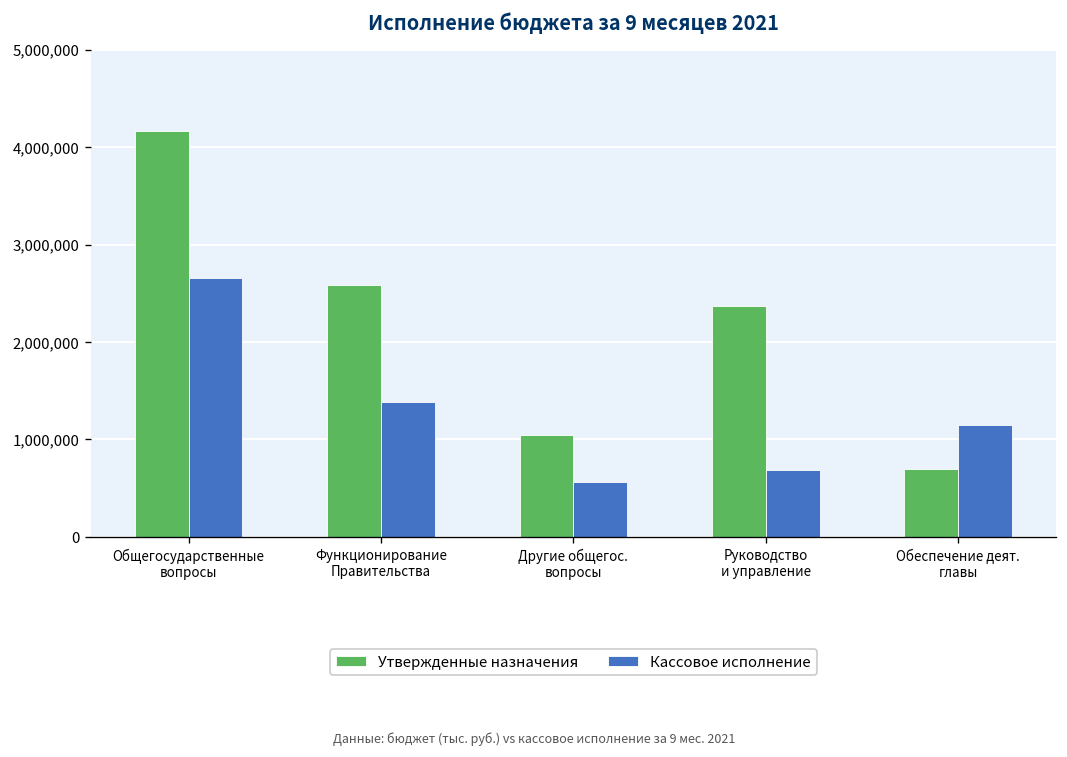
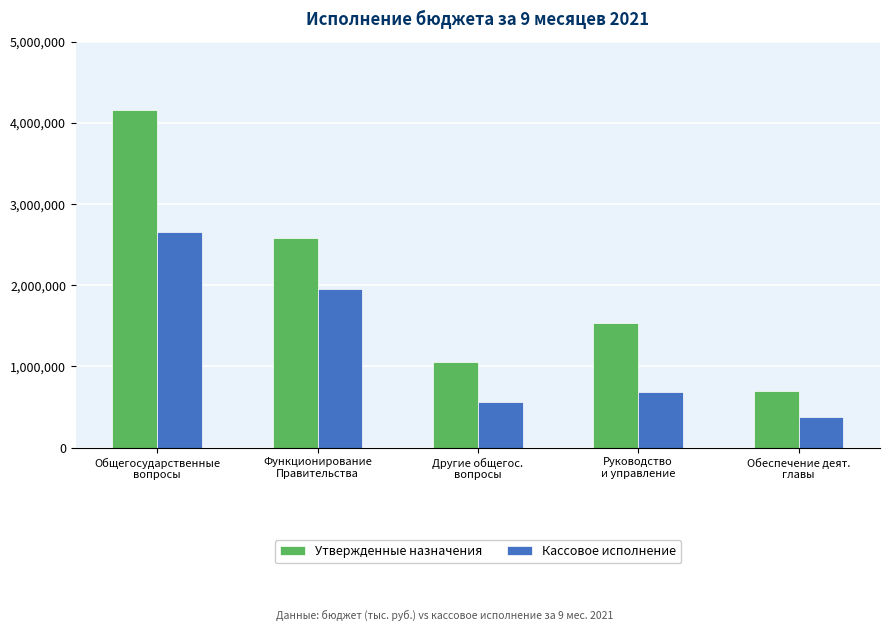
  {
    "Утвержденные назначения": {
      "Общегосударственные вопросы": "4,200,000",
      "Функционирование Правительства": "2,600,000",
      "Другие общегос. вопросы": "1,000,000",
-     "Руководство и управление": "2,400,000",
+     "Руководство и управление": "1,500,000",
      "Обеспечение деят. главы": "700,000"
    },
    "Кассовое исполнение": {
      "Общегосударственные вопросы": "2,700,000",
-     "Функционирование Правительства": "1,400,000",
+     "Функционирование Правительства": "2,000,000",
      "Другие общегос. вопросы": "600,000",
      "Руководство и управление": "700,000",
-     "Обеспечение деят. главы": "1,200,000"
+     "Обеспечение деят. главы": "400,000"
    }
  }
